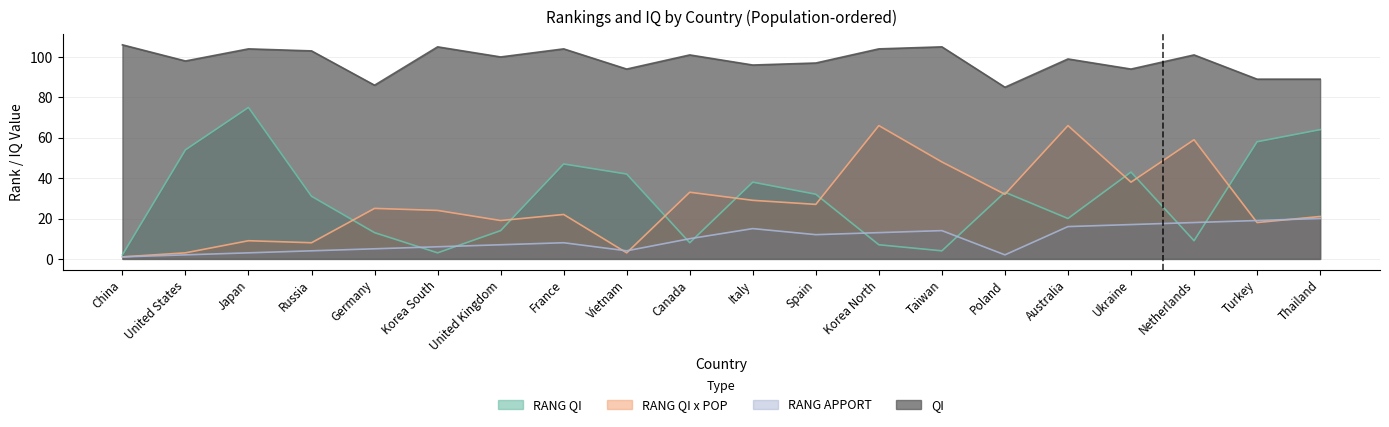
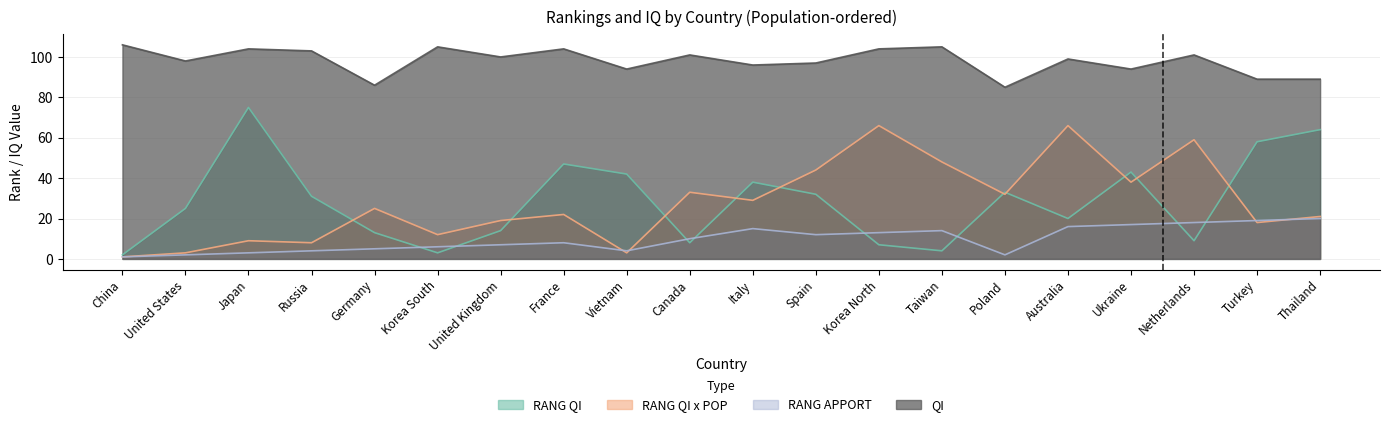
  {
    "RANG QI": {
-     "United States": 54,
+     "United States": 25,
      "Japan": 75,
      "Russia": 31,
      "Germany": 13,
      "Korea South": 3,
      "United Kingdom": 14,
      "France": 47,
      "Vietnam": 42,
      "Canada": 8,
      "Italy": 38,
      "Spain": 32,
      "Korea North": 7,
      "Taiwan": 4,
      "Australia": 20,
      "Ukraine": 43,
      "Netherlands": 9,
      "Turkey": 58,
      "Thailand": 64
    },
    "RANG QI x POP": {
      "Japan": 9,
      "Russia": 8,
      "Germany": 25,
-     "Korea South": 24,
+     "Korea South": 12,
      "United Kingdom": 19,
      "France": 22,
      "Canada": 33,
      "Italy": 29,
-     "Spain": 27,
+     "Spain": 44,
      "Korea North": 66,
      "Taiwan": 48,
      "Australia": 66,
      "Ukraine": 38,
      "Netherlands": 59
    },
    "RANG APPORT": {
      "Japan": 3,
      "Russia": 4,
      "Germany": 5,
      "Korea South": 6,
      "United Kingdom": 7,
      "France": 8,
      "Canada": 10,
      "Italy": 15,
      "Spain": 12,
      "Korea North": 13,
      "Taiwan": 14,
      "Poland": 2,
      "Australia": 16,
      "Ukraine": 17,
      "Netherlands": 18
    },
    "QI": {
      "China": 106,
      "United States": 98,
      "Japan": 104,
      "Russia": 103,
      "Germany": 86,
      "Korea South": 105,
      "United Kingdom": 100,
      "France": 104,
      "Vietnam": 94,
      "Canada": 101,
      "Italy": 96,
      "Spain": 97,
      "Korea North": 104,
      "Taiwan": 105,
      "Poland": 85,
      "Australia": 99,
      "Ukraine": 94,
      "Netherlands": 101,
      "Turkey": 89,
      "Thailand": 89
    }
  }
